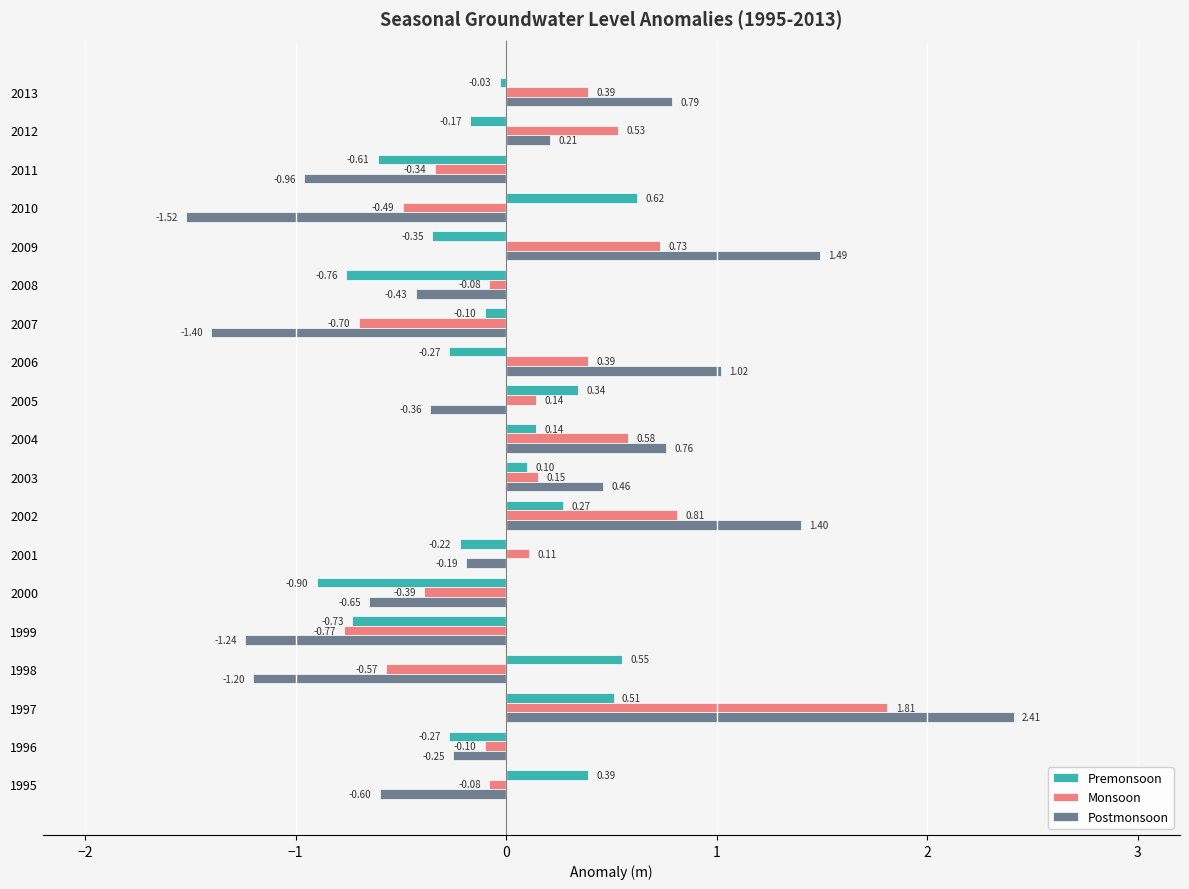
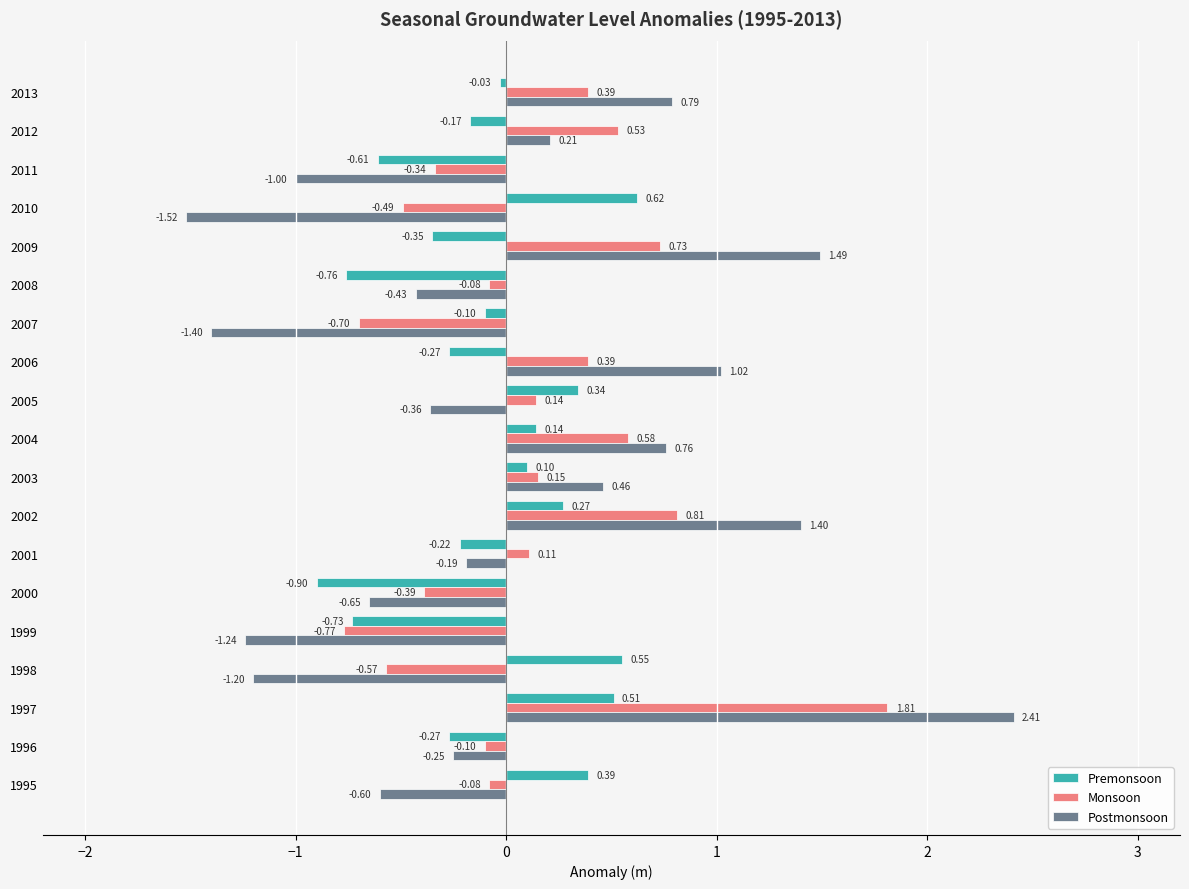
  {
    "Premonsoon": {
      "2013": -0.03,
      "2012": -0.17,
      "2011": -0.61,
      "2010": 0.62,
      "2009": -0.35,
      "2008": -0.76,
      "2007": -0.10,
      "2006": -0.27,
      "2005": 0.34,
      "2004": 0.14,
      "2003": 0.10,
      "2002": 0.27,
      "2001": -0.22,
      "2000": -0.90,
      "1999": -0.73,
      "1998": 0.55,
      "1997": 0.51,
      "1996": -0.27,
      "1995": 0.39
    },
    "Monsoon": {
      "2013": 0.39,
      "2012": 0.53,
      "2011": -0.34,
      "2010": -0.49,
      "2009": 0.73,
      "2008": -0.08,
      "2007": -0.70,
      "2006": 0.39,
      "2005": 0.14,
      "2004": 0.58,
      "2003": 0.15,
      "2002": 0.81,
      "2001": 0.11,
      "2000": -0.39,
      "1999": -0.77,
      "1998": -0.57,
      "1997": 1.81,
      "1996": -0.10,
      "1995": -0.08
    },
    "Postmonsoon": {
      "2013": 0.79,
      "2012": 0.21,
-     "2011": -0.96,
+     "2011": -1.00,
      "2010": -1.52,
      "2009": 1.49,
      "2008": -0.43,
      "2007": -1.40,
      "2006": 1.02,
      "2005": -0.36,
      "2004": 0.76,
      "2003": 0.46,
      "2002": 1.40,
      "2001": -0.19,
      "2000": -0.65,
      "1999": -1.24,
      "1998": -1.20,
      "1997": 2.41,
      "1996": -0.25,
      "1995": -0.60
    }
  }
